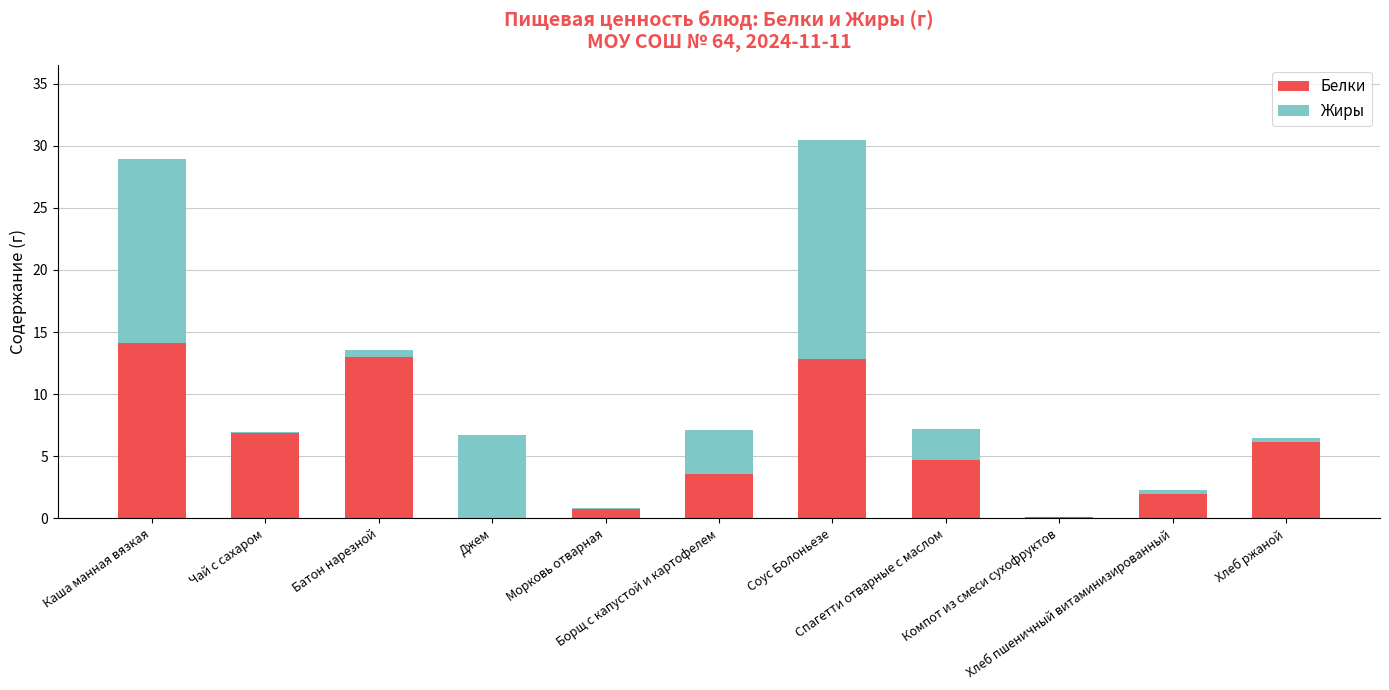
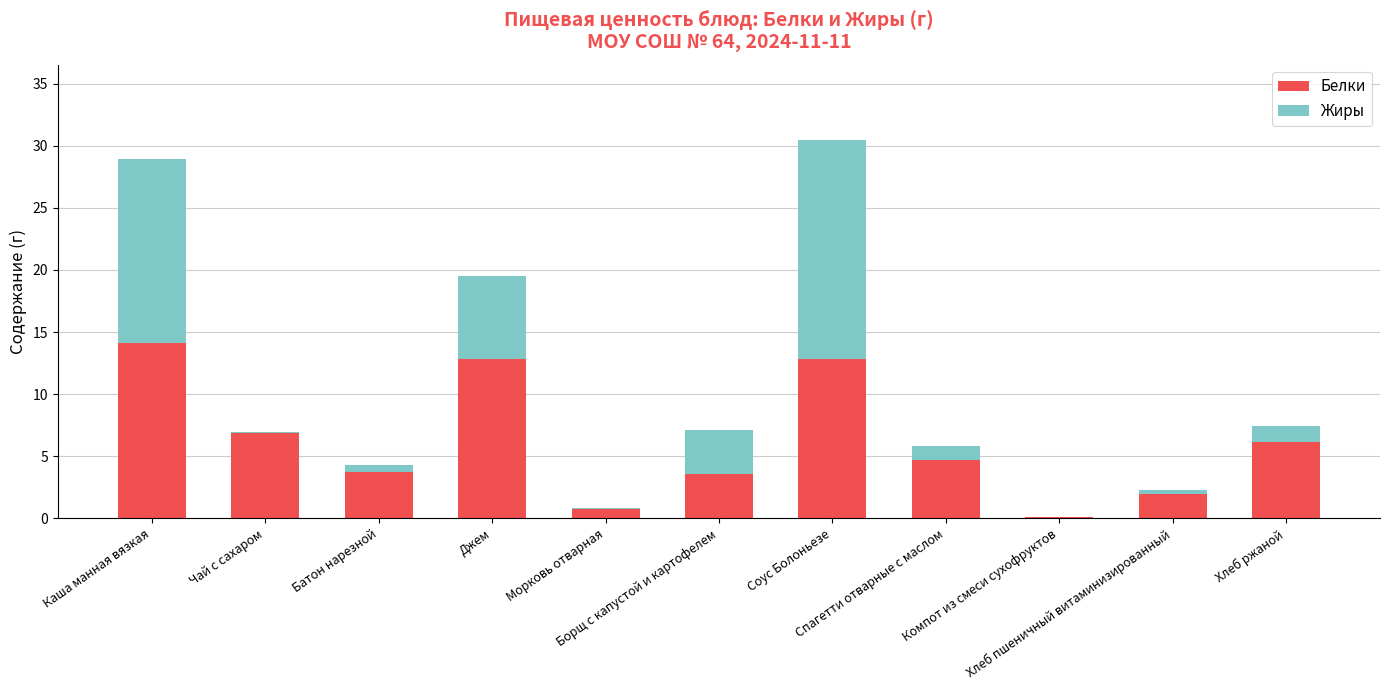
  {
    "Белки": {
      "Каша манная вязкая": 14.1,
      "Чай с сахаром": 6.9,
-     "Батон нарезной": 13.0,
-     "Джем": 0.0,
+     "Батон нарезной": 3.8,
+     "Джем": 12.8,
      "Морковь отварная": 0.8,
      "Борщ с капустой и картофелем": 3.6,
      "Соус Болоньезе": 12.8,
      "Спагетти отварные с маслом": 4.7,
      "Хлеб пшеничный витаминизированный": 2.0,
      "Хлеб ржаной": 6.1
    },
    "Жиры": {
      "Каша манная вязкая": 14.8,
      "Батон нарезной": 0.6,
      "Джем": 6.7,
      "Борщ с капустой и картофелем": 3.5,
      "Соус Болоньезе": 17.7,
-     "Спагетти отварные с маслом": 2.5,
+     "Спагетти отварные с маслом": 1.1,
      "Компот из смеси сухофруктов": 0.0,
      "Хлеб пшеничный витаминизированный": 0.3,
-     "Хлеб ржаной": 0.4
+     "Хлеб ржаной": 1.3
    }
  }
